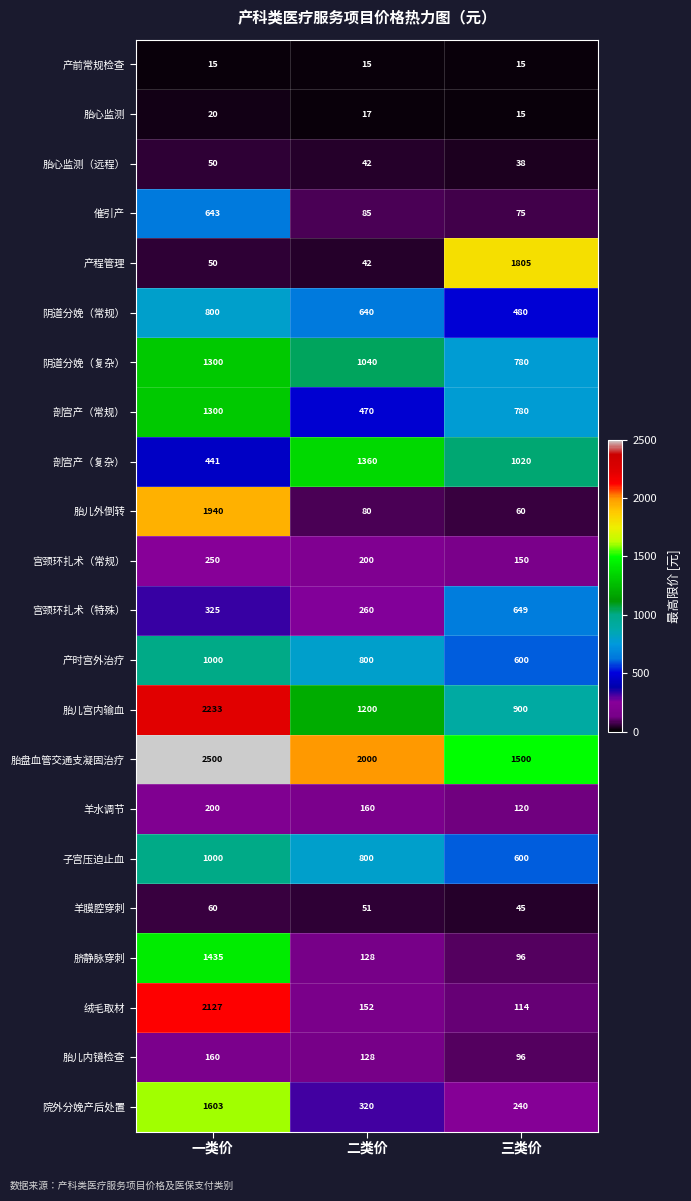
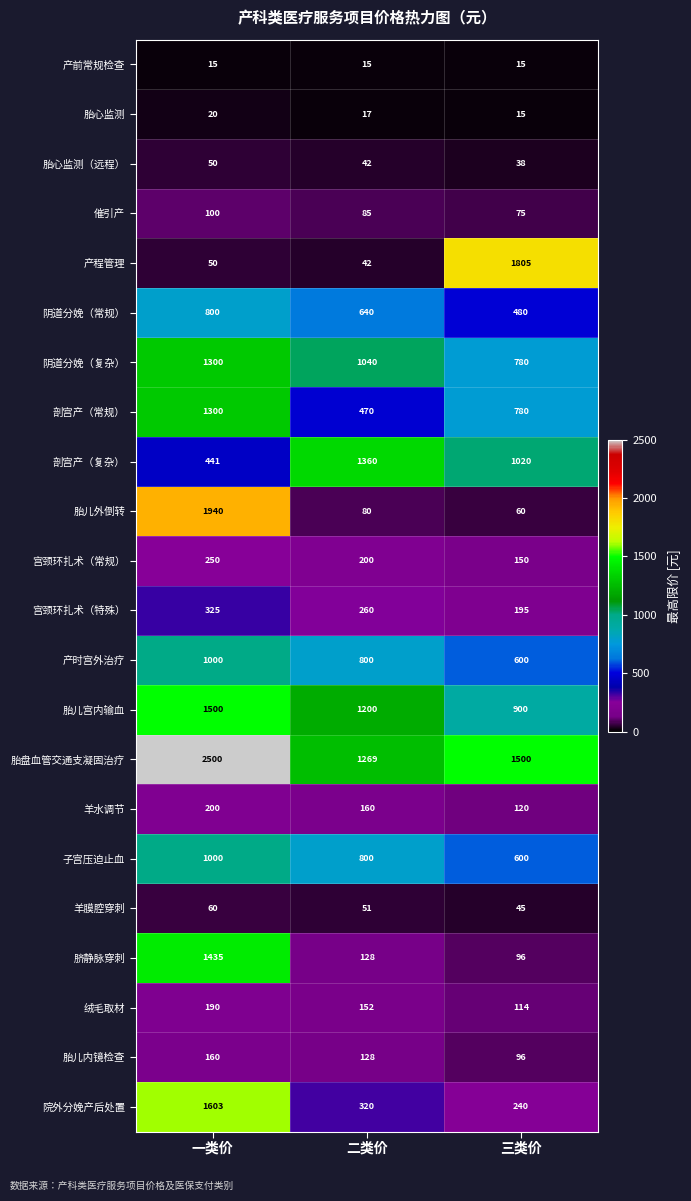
  {
    "产前常规检查": {
      "一类价": 15,
      "二类价": 15,
      "三类价": 15
    },
    "胎心监测": {
      "一类价": 20,
      "二类价": 17,
      "三类价": 15
    },
    "胎心监测（远程）": {
      "一类价": 50,
      "二类价": 42,
      "三类价": 38
    },
    "催引产": {
-     "一类价": 643,
+     "一类价": 100,
      "二类价": 85,
      "三类价": 75
    },
    "产程管理": {
      "一类价": 50,
      "二类价": 42,
      "三类价": 1805
    },
    "阴道分娩（常规）": {
      "一类价": 800,
      "二类价": 640,
      "三类价": 480
    },
    "阴道分娩（复杂）": {
      "一类价": 1300,
      "二类价": 1040,
      "三类价": 780
    },
    "剖宫产（常规）": {
      "一类价": 1300,
      "二类价": 470,
      "三类价": 780
    },
    "剖宫产（复杂）": {
      "一类价": 441,
      "二类价": 1360,
      "三类价": 1020
    },
    "胎儿外倒转": {
      "一类价": 1940,
      "二类价": 80,
      "三类价": 60
    },
    "宫颈环扎术（常规）": {
      "一类价": 250,
      "二类价": 200,
      "三类价": 150
    },
    "宫颈环扎术（特殊）": {
      "一类价": 325,
      "二类价": 260,
-     "三类价": 649
+     "三类价": 195
    },
    "产时宫外治疗": {
      "一类价": 1000,
      "二类价": 800,
      "三类价": 600
    },
    "胎儿宫内输血": {
-     "一类价": 2233,
+     "一类价": 1500,
      "二类价": 1200,
      "三类价": 900
    },
    "胎盘血管交通支凝固治疗": {
      "一类价": 2500,
-     "二类价": 2000,
+     "二类价": 1269,
      "三类价": 1500
    },
    "羊水调节": {
      "一类价": 200,
      "二类价": 160,
      "三类价": 120
    },
    "子宫压迫止血": {
      "一类价": 1000,
      "二类价": 800,
      "三类价": 600
    },
    "羊膜腔穿刺": {
      "一类价": 60,
      "二类价": 51,
      "三类价": 45
    },
    "脐静脉穿刺": {
      "一类价": 1435,
      "二类价": 128,
      "三类价": 96
    },
    "绒毛取材": {
-     "一类价": 2127,
+     "一类价": 190,
      "二类价": 152,
      "三类价": 114
    },
    "胎儿内镜检查": {
      "一类价": 160,
      "二类价": 128,
      "三类价": 96
    },
    "院外分娩产后处置": {
      "一类价": 1603,
      "二类价": 320,
      "三类价": 240
    }
  }
